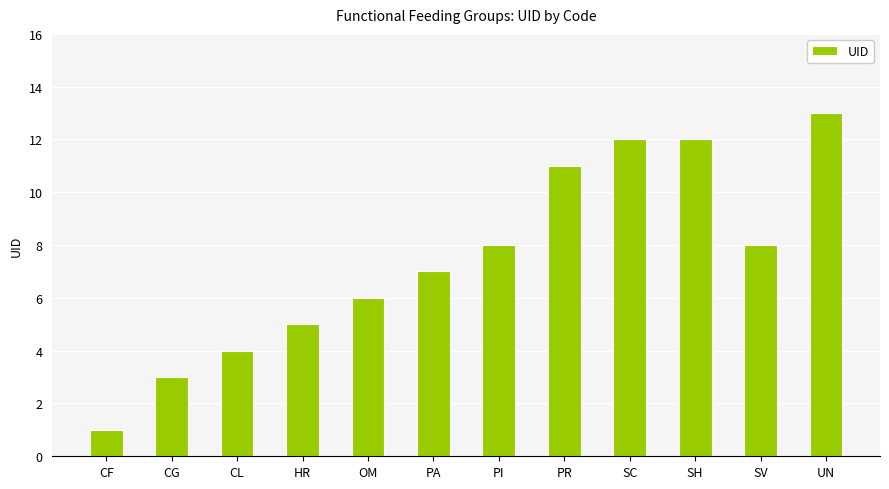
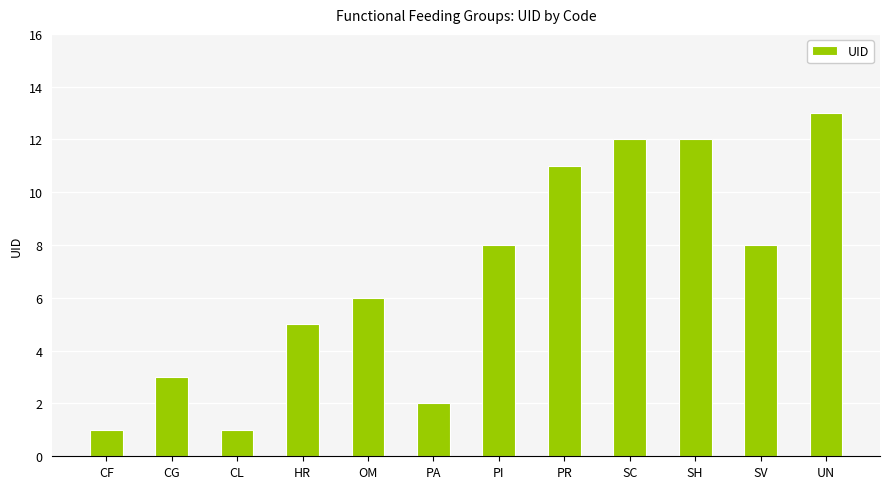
  {
    "CF": 1,
    "CG": 3,
-   "CL": 4,
+   "CL": 1,
    "HR": 5,
    "OM": 6,
-   "PA": 7,
+   "PA": 2,
    "PI": 8,
    "PR": 11,
    "SC": 12,
    "SH": 12,
    "SV": 8,
    "UN": 13
  }
